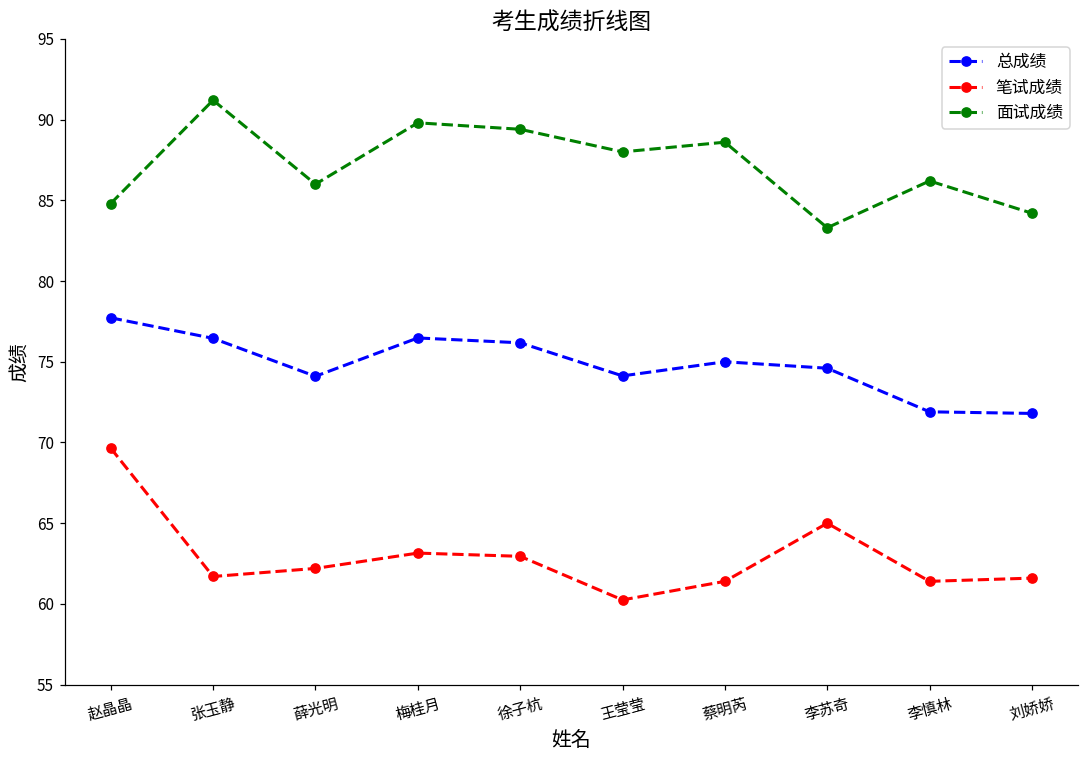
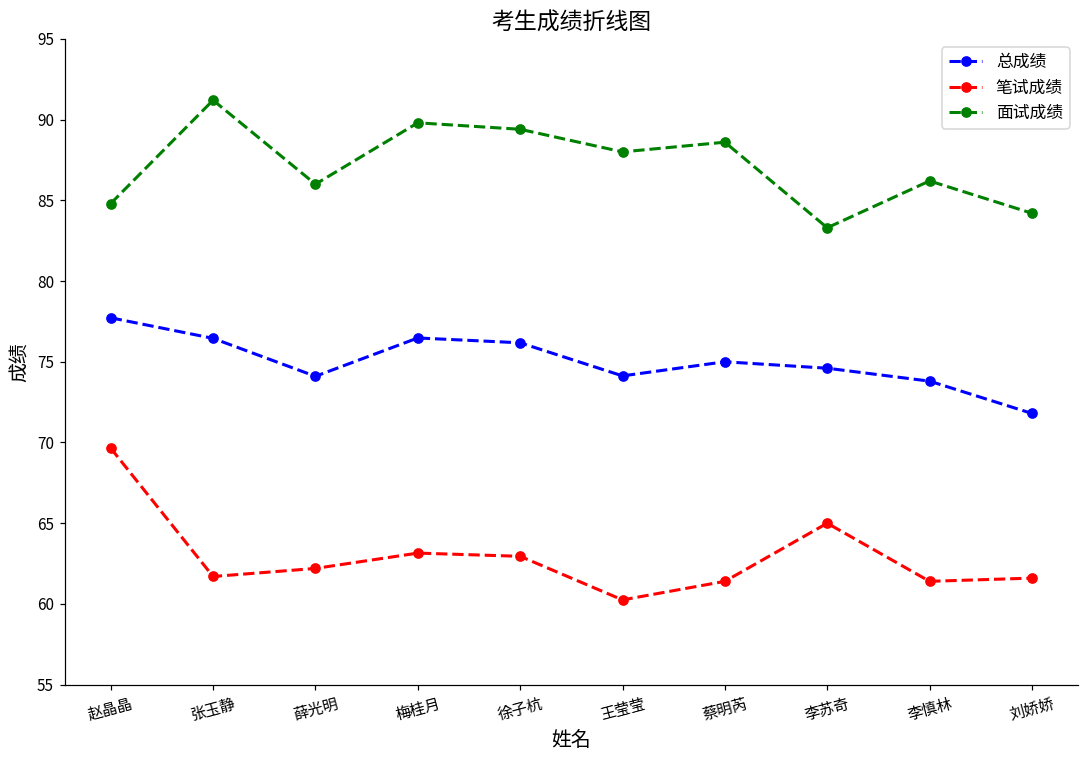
  {
    "总成绩": {
      "赵晶晶": 77.7,
      "张玉静": 76.5,
      "薛光明": 74.1,
      "梅桂月": 76.5,
      "徐子杭": 76.2,
      "王莹莹": 74.1,
      "蔡明芮": 75.0,
      "李苏奇": 74.6,
-     "李慎林": 71.9,
+     "李慎林": 73.8,
      "刘娇娇": 71.8
    },
    "笔试成绩": {
      "赵晶晶": 69.7,
      "张玉静": 61.7,
      "薛光明": 62.2,
      "梅桂月": 63.2,
      "徐子杭": 63.0,
      "王莹莹": 60.3,
      "蔡明芮": 61.4,
      "李苏奇": 65.0,
      "李慎林": 61.4,
      "刘娇娇": 61.6
    },
    "面试成绩": {
      "赵晶晶": 84.8,
      "张玉静": 91.2,
      "薛光明": 86.0,
      "梅桂月": 89.8,
      "徐子杭": 89.4,
      "王莹莹": 88.0,
      "蔡明芮": 88.6,
      "李苏奇": 83.3,
      "李慎林": 86.2,
      "刘娇娇": 84.2
    }
  }
